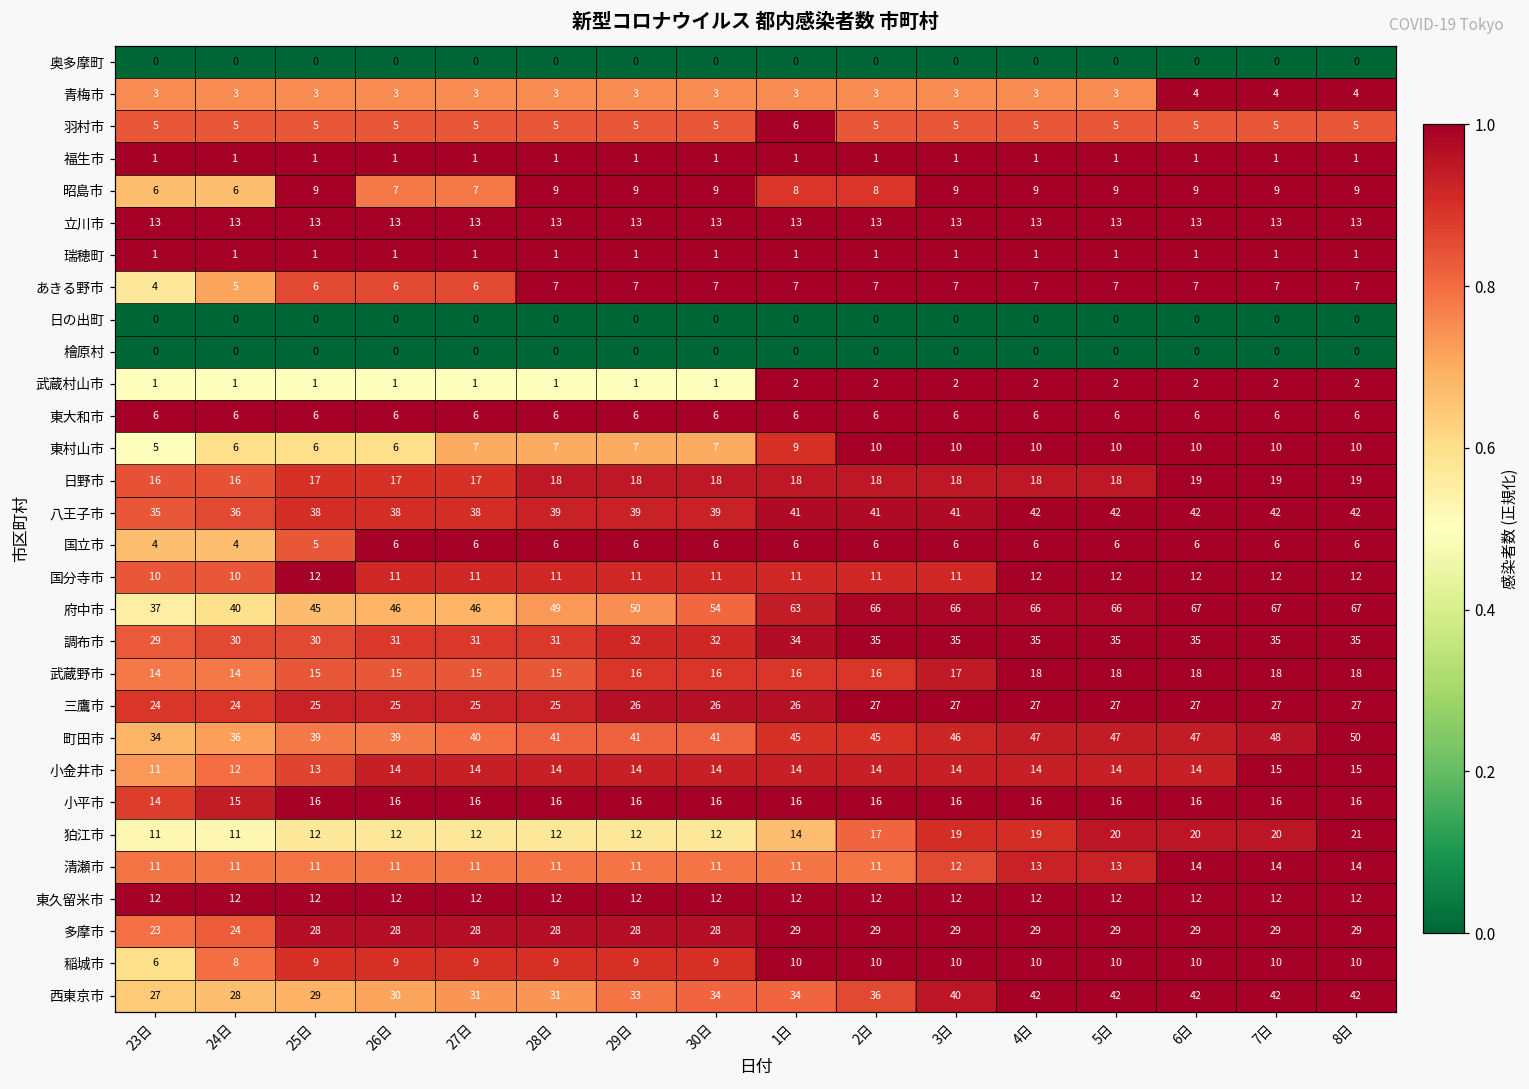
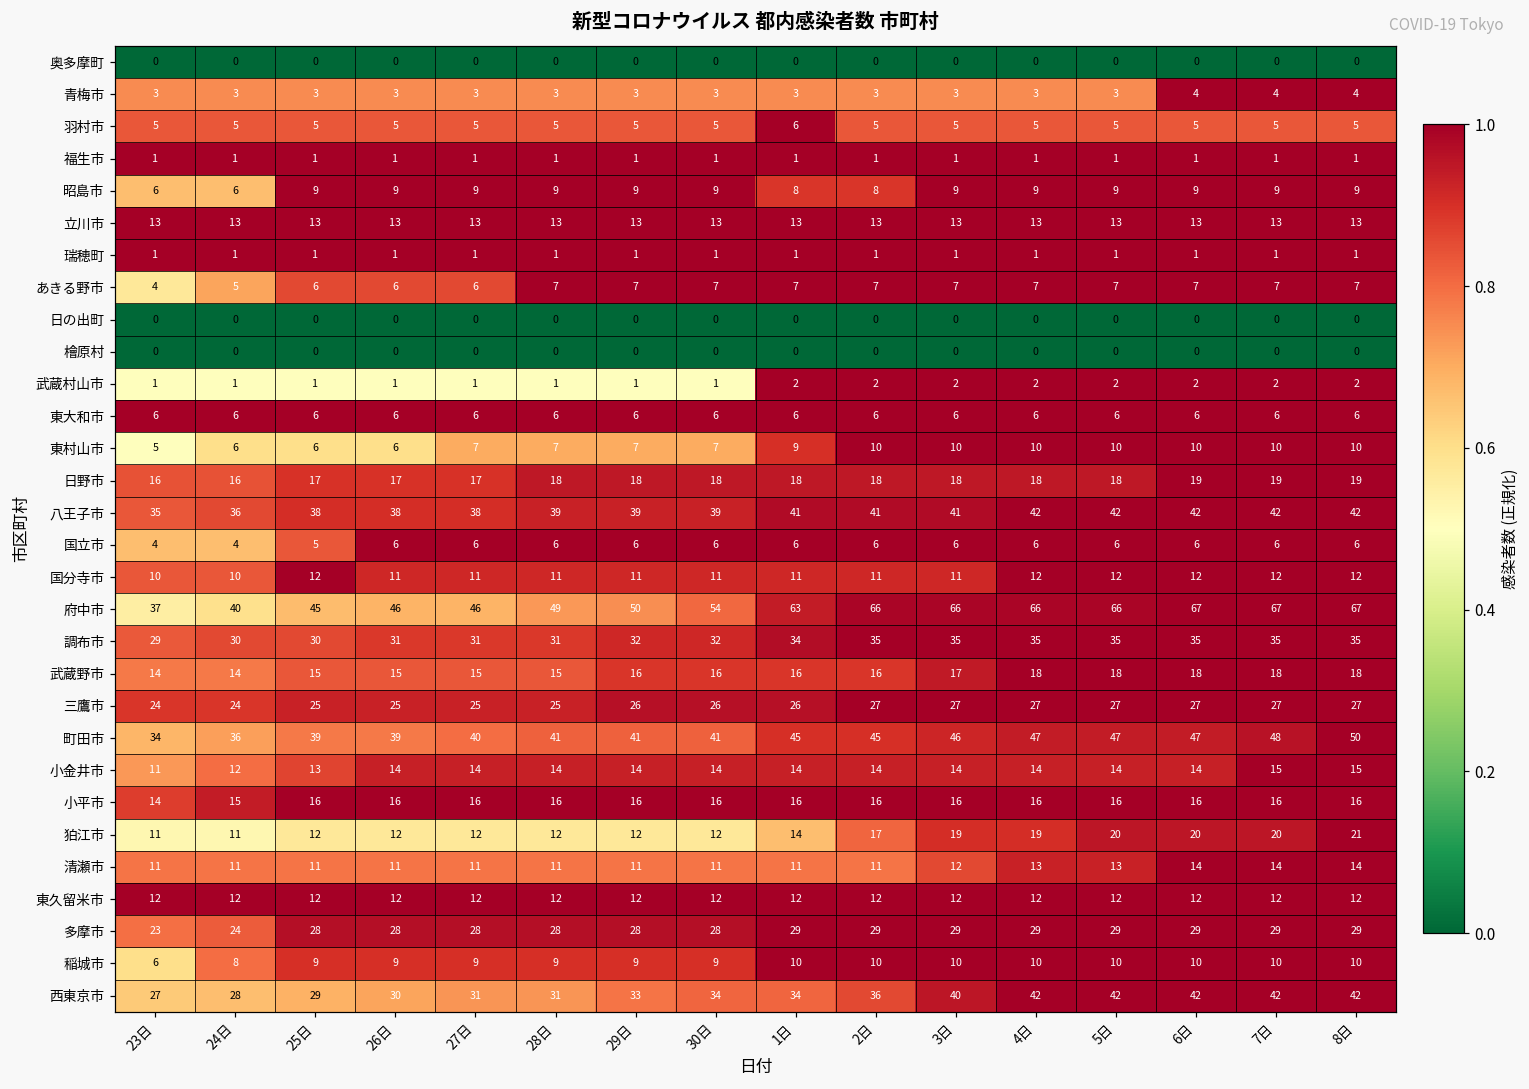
  {
    "昭島市": {
      "23日": 6,
      "24日": 6,
      "25日": 9,
-     "26日": 7,
-     "27日": 7,
+     "26日": 9,
+     "27日": 9,
      "28日": 9,
      "29日": 9,
      "30日": 9,
      "1日": 8,
      "2日": 8,
      "3日": 9,
      "4日": 9,
      "5日": 9,
      "6日": 9,
      "7日": 9,
      "8日": 9
    }
  }
